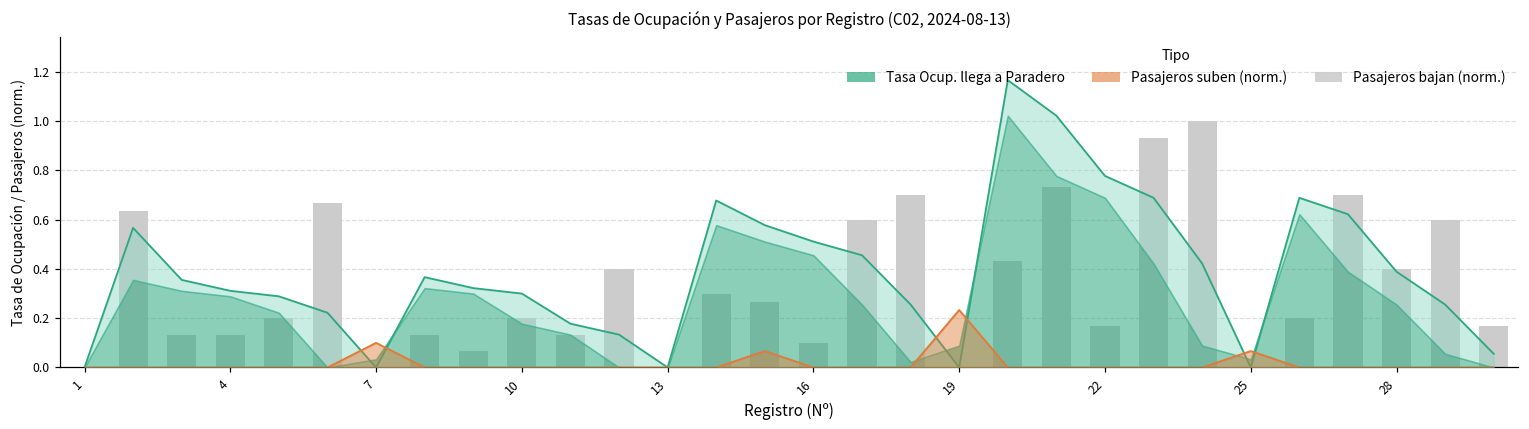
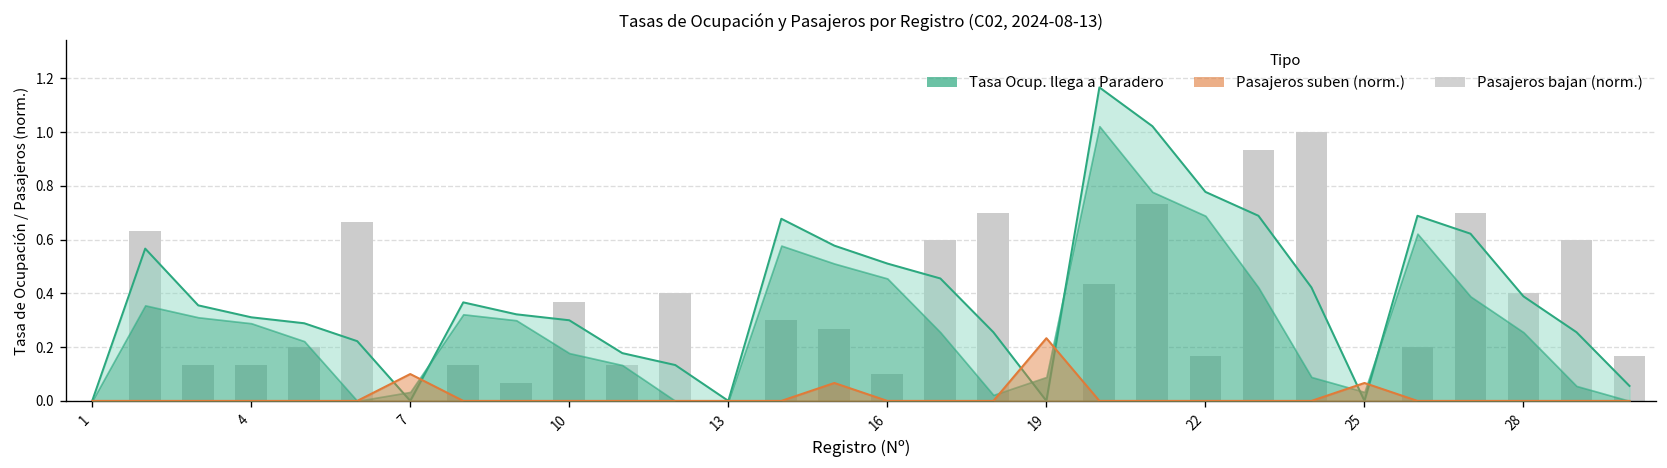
  {
    "Pasajeros bajan (norm.)": {
      "1": 0.00,
      "4": 0.13,
      "7": 0.00,
-     "10": 0.20,
+     "10": 0.37,
      "13": 0.00,
      "16": 0.10,
      "19": 0.00,
      "22": 0.17,
      "25": 0.00,
      "28": 0.40
    }
  }
